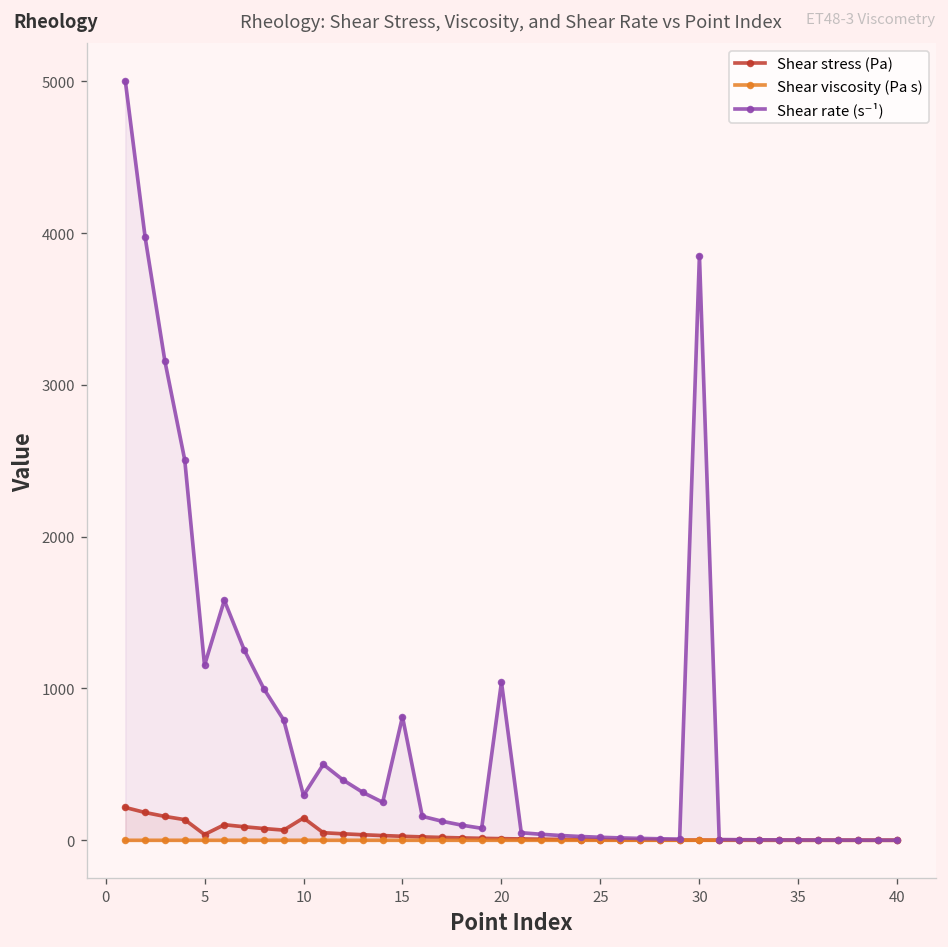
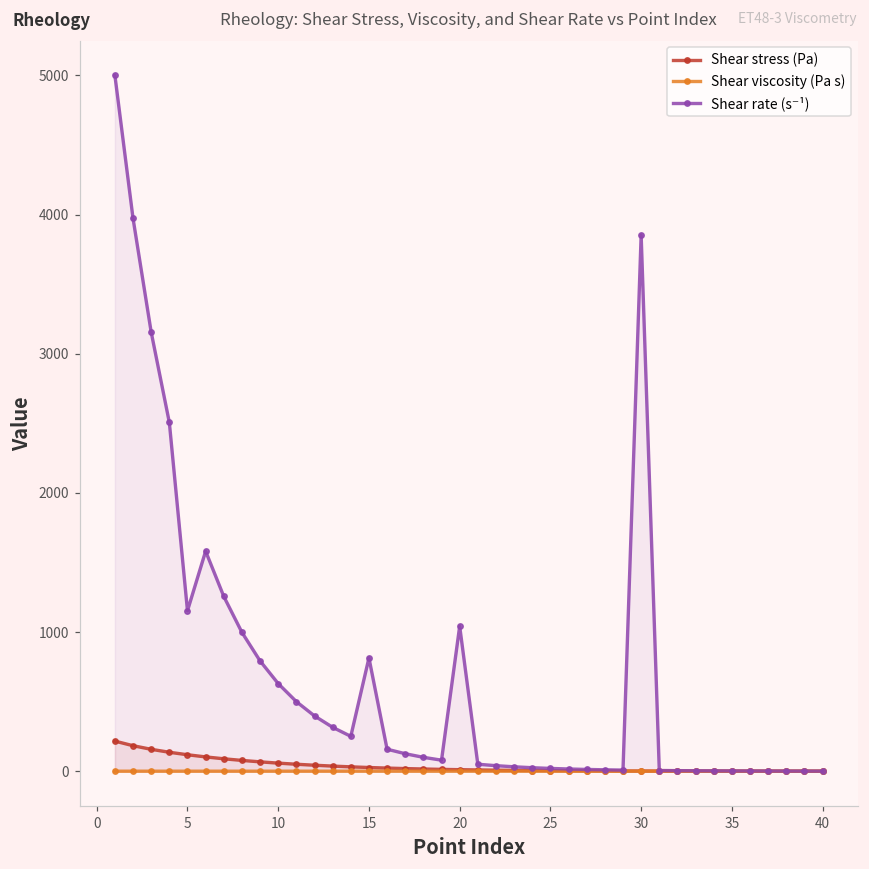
  {
    "Shear stress (Pa)": {
-     "5": 40,
-     "10": 150,
+     "5": 120,
+     "10": 60,
      "15": 30
    },
    "Shear viscosity (Pa s)": {
      "5": 0,
      "10": 0,
      "15": 0
    },
    "Shear rate (s⁻¹)": {
      "5": 1150,
-     "10": 300,
+     "10": 630,
      "15": 810,
      "20": 1040,
      "30": 3850
    }
  }
